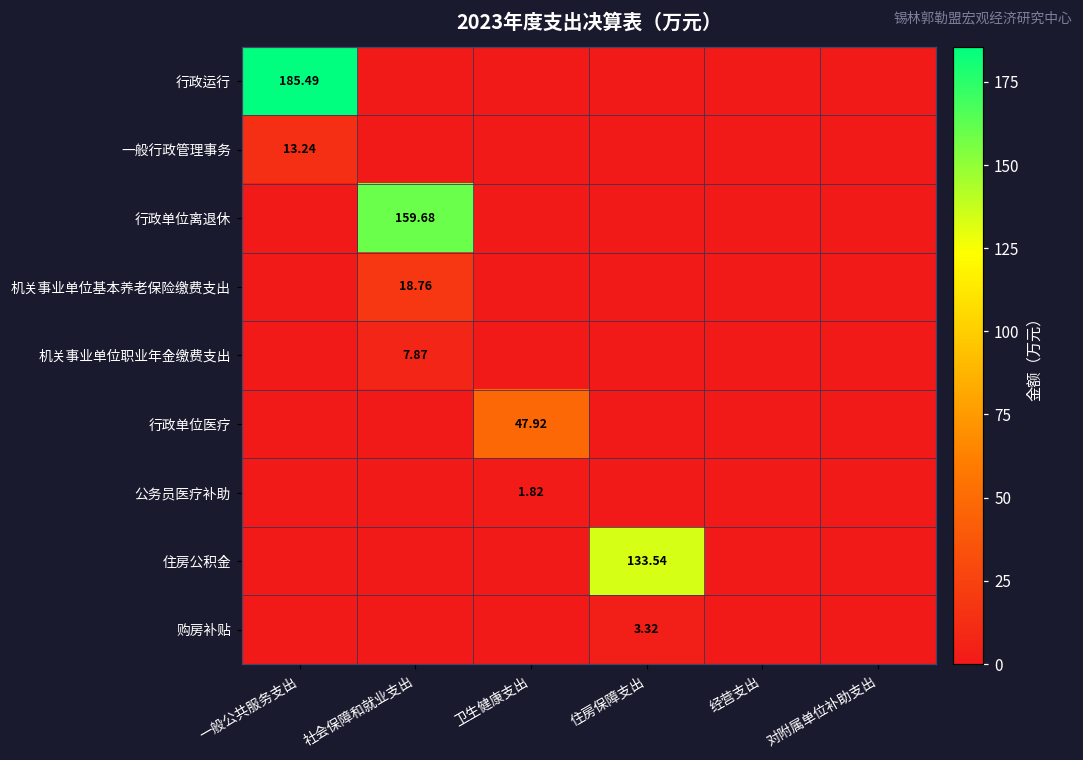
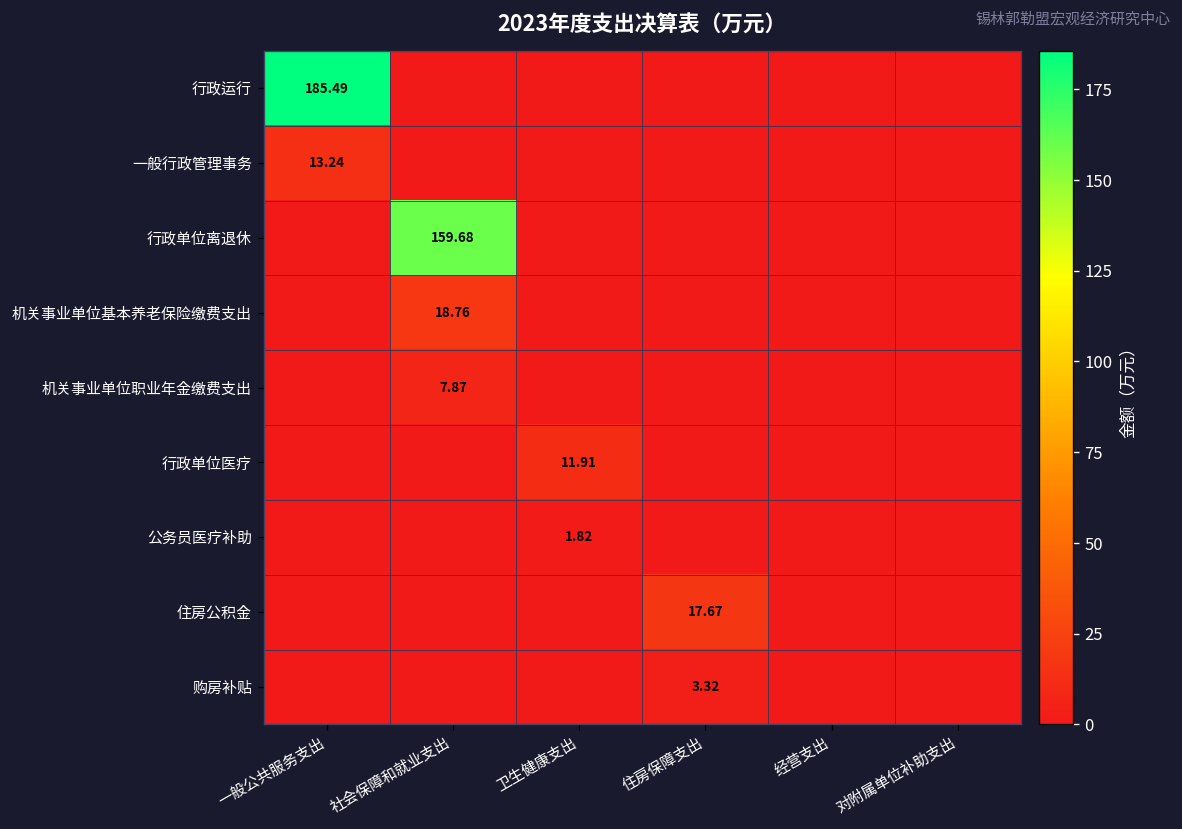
  {
    "行政运行": {
      "一般公共服务支出": 185.49
    },
    "一般行政管理事务": {
      "一般公共服务支出": 13.24
    },
    "行政单位离退休": {
      "社会保障和就业支出": 159.68
    },
    "机关事业单位基本养老保险缴费支出": {
      "社会保障和就业支出": 18.76
    },
    "机关事业单位职业年金缴费支出": {
      "社会保障和就业支出": 7.87
    },
    "行政单位医疗": {
-     "卫生健康支出": 47.92
+     "卫生健康支出": 11.91
    },
    "公务员医疗补助": {
      "卫生健康支出": 1.82
    },
    "住房公积金": {
-     "住房保障支出": 133.54
+     "住房保障支出": 17.67
    },
    "购房补贴": {
      "住房保障支出": 3.32
    }
  }
